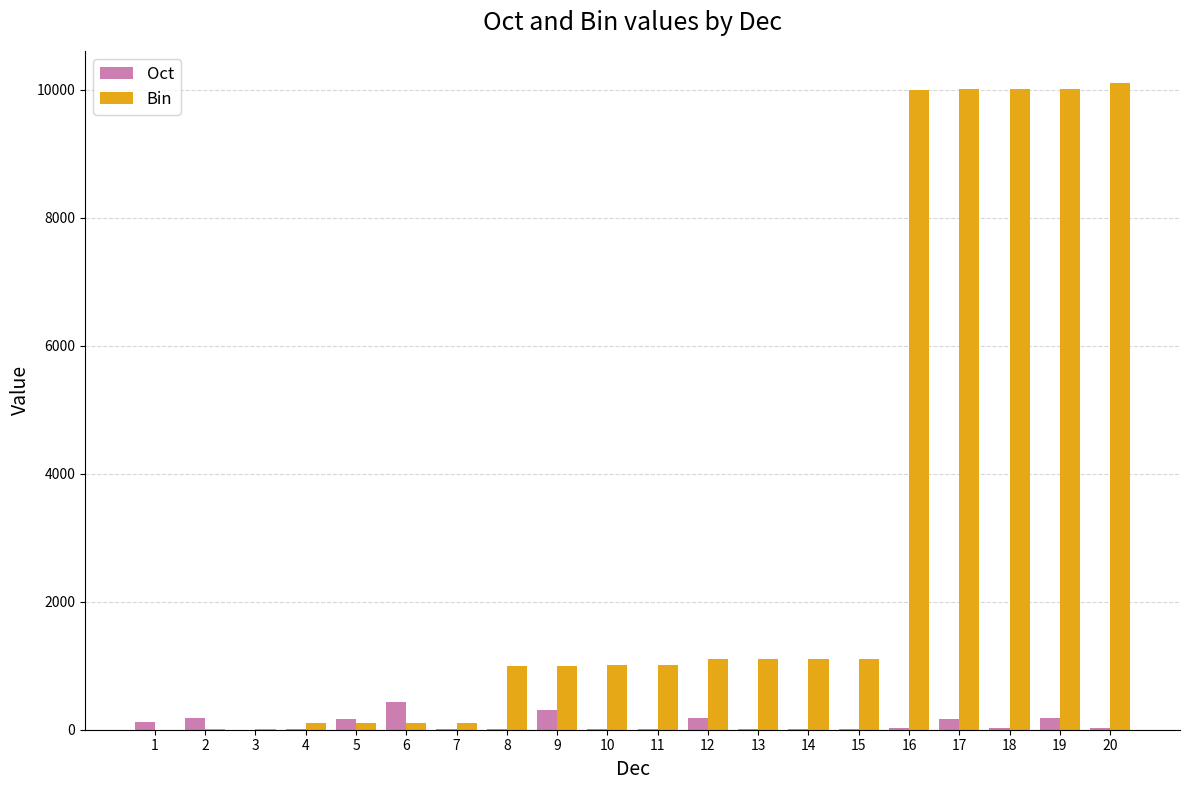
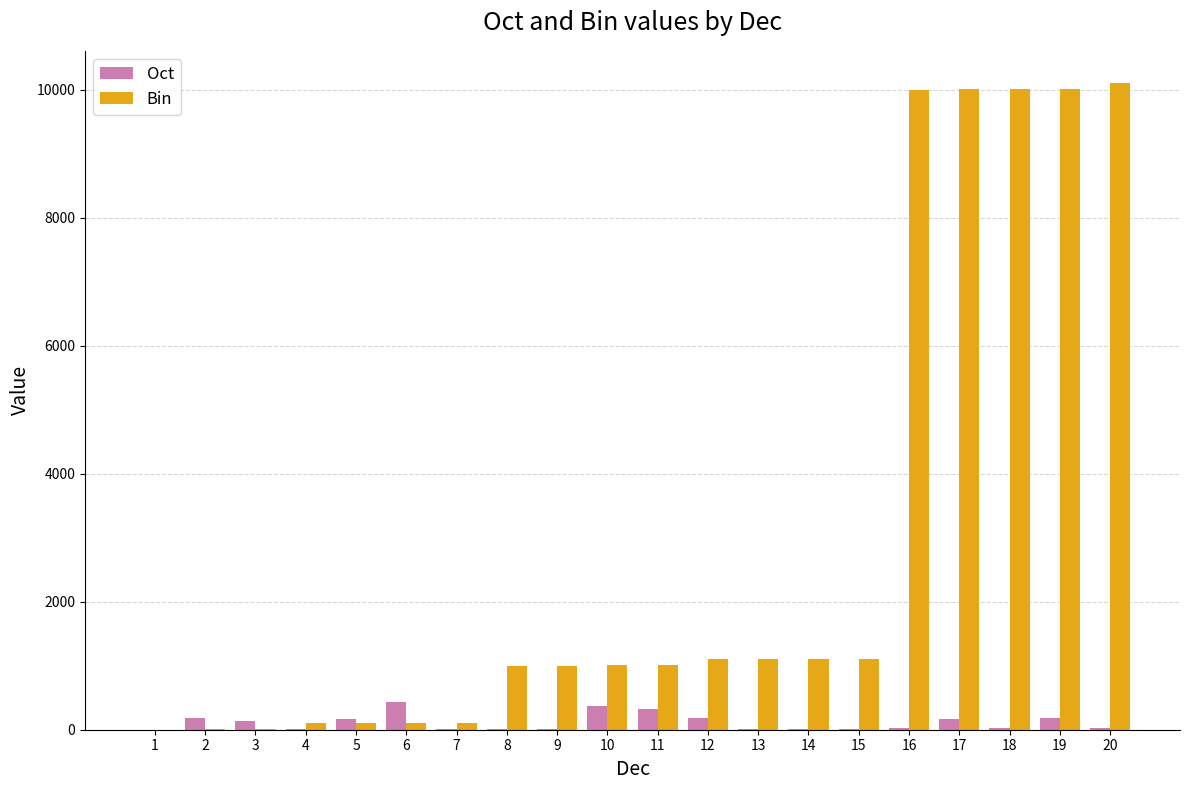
  {
    "Oct": {
-     "1": 100,
+     "1": 0,
      "2": 200,
-     "3": 0,
+     "3": 100,
      "5": 200,
      "6": 400,
-     "9": 300,
-     "10": 0,
-     "11": 0,
+     "9": 0,
+     "10": 400,
+     "11": 300,
      "12": 200,
      "17": 200,
      "19": 200
    },
    "Bin": {
      "4": 100,
      "5": 100,
      "6": 100,
      "7": 100,
      "8": 1000,
      "9": 1000,
      "10": 1000,
      "11": 1000,
      "12": 1100,
      "13": 1100,
      "14": 1100,
      "15": 1100,
      "16": 10000,
      "17": 10000,
      "18": 10000,
      "19": 10000,
      "20": 10100
    }
  }
